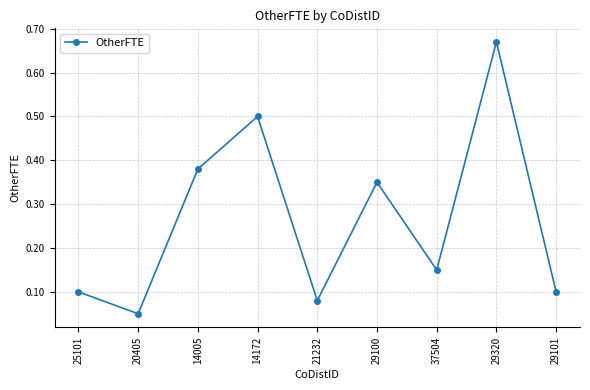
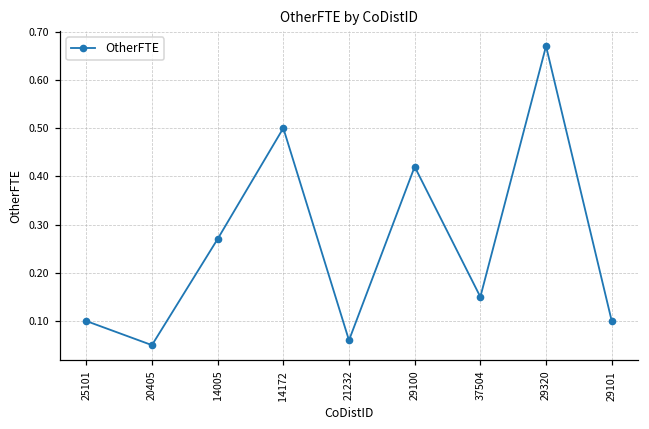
  {
    "25101": 0.10,
    "20405": 0.05,
-   "14005": 0.38,
+   "14005": 0.27,
    "14172": 0.50,
-   "21232": 0.08,
-   "29100": 0.35,
+   "21232": 0.06,
+   "29100": 0.42,
    "37504": 0.15,
    "29320": 0.67,
    "29101": 0.10
  }
